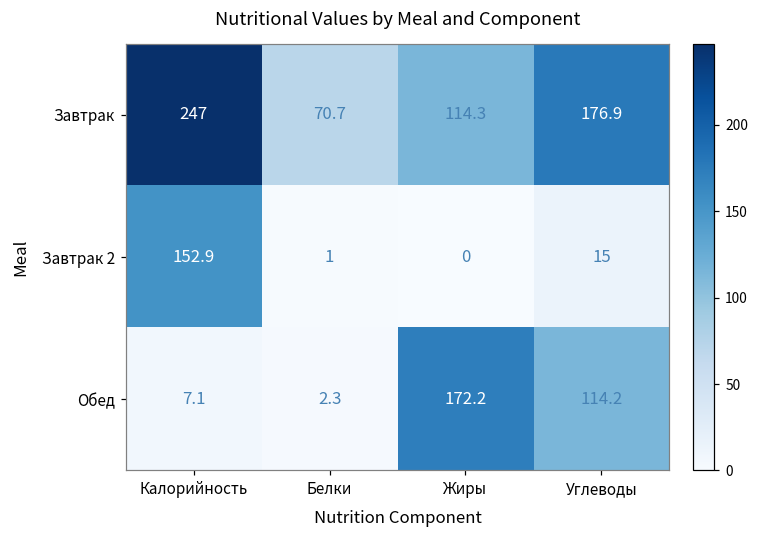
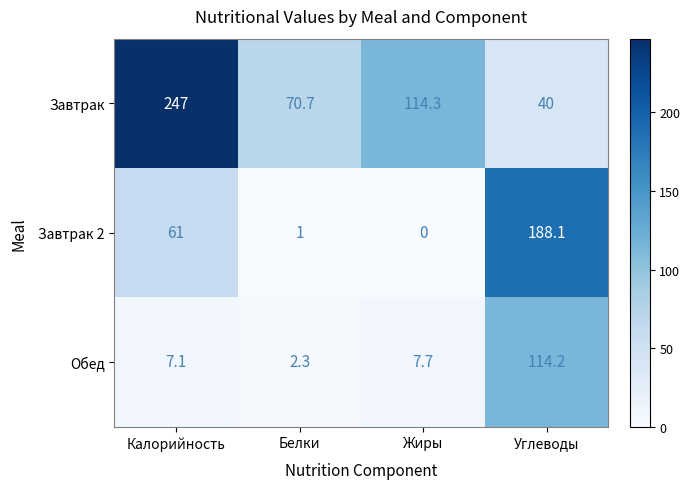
  {
    "Завтрак": {
      "Калорийность": 247,
      "Белки": 70.7,
      "Жиры": 114.3,
-     "Углеводы": 176.9
+     "Углеводы": 40
    },
    "Завтрак 2": {
-     "Калорийность": 152.9,
+     "Калорийность": 61,
      "Белки": 1,
      "Жиры": 0,
-     "Углеводы": 15
+     "Углеводы": 188.1
    },
    "Обед": {
      "Калорийность": 7.1,
      "Белки": 2.3,
-     "Жиры": 172.2,
+     "Жиры": 7.7,
      "Углеводы": 114.2
    }
  }
